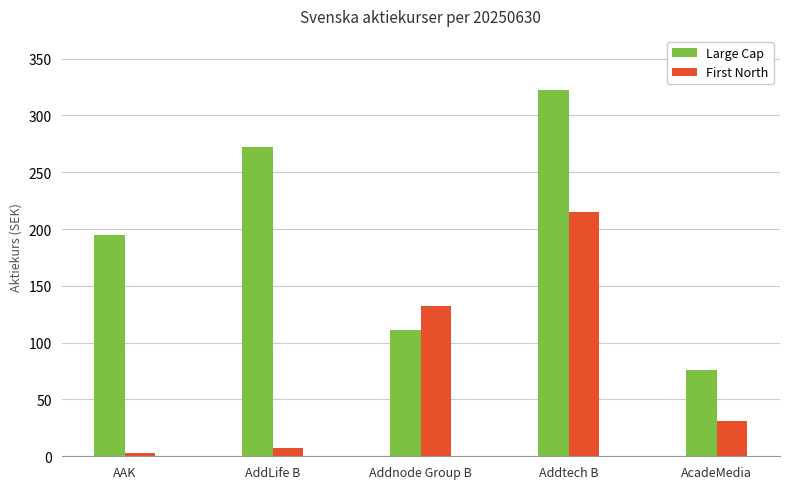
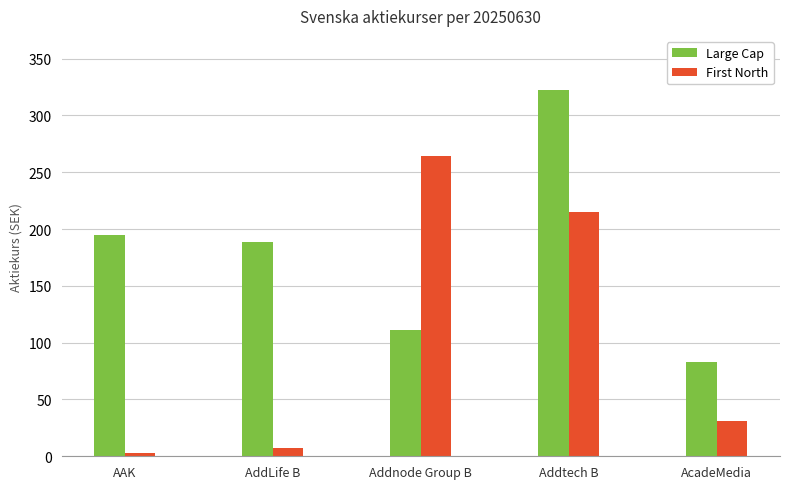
  {
    "Large Cap": {
      "AAK": 195,
-     "AddLife B": 272,
+     "AddLife B": 189,
      "Addnode Group B": 111,
      "Addtech B": 322,
-     "AcadeMedia": 76
+     "AcadeMedia": 83
    },
    "First North": {
      "AAK": 3,
      "AddLife B": 7,
-     "Addnode Group B": 132,
+     "Addnode Group B": 264,
      "Addtech B": 215,
      "AcadeMedia": 31
    }
  }
